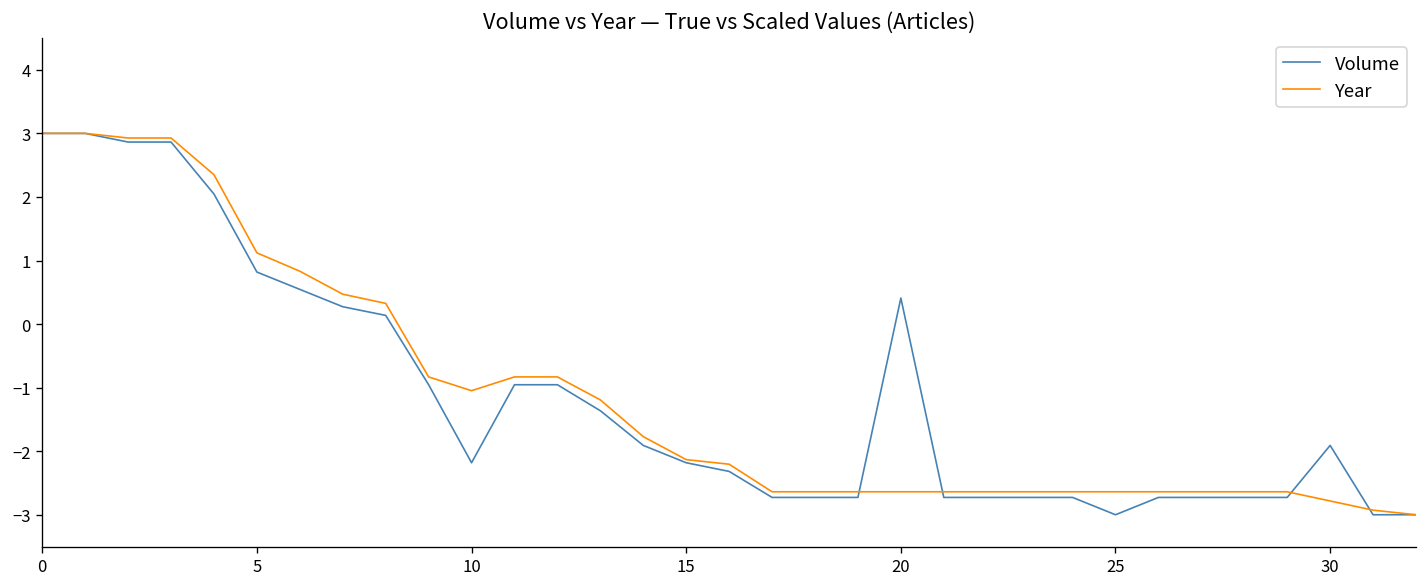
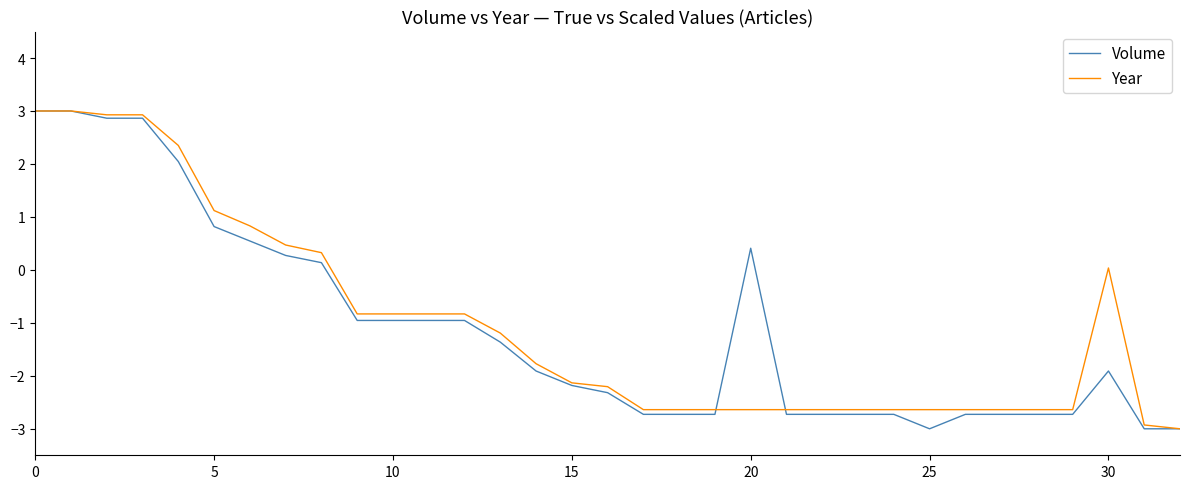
  {
    "Volume": {
      "5": 0.8,
-     "10": -2.2,
+     "10": -1.0,
      "15": -2.2,
      "20": 0.4,
      "25": -3.0,
      "30": -1.9
    },
    "Year": {
      "5": 1.1,
-     "10": -1.0,
+     "10": -0.8,
      "15": -2.1,
      "20": -2.6,
      "25": -2.6,
-     "30": -2.8
+     "30": 0.0
    }
  }
